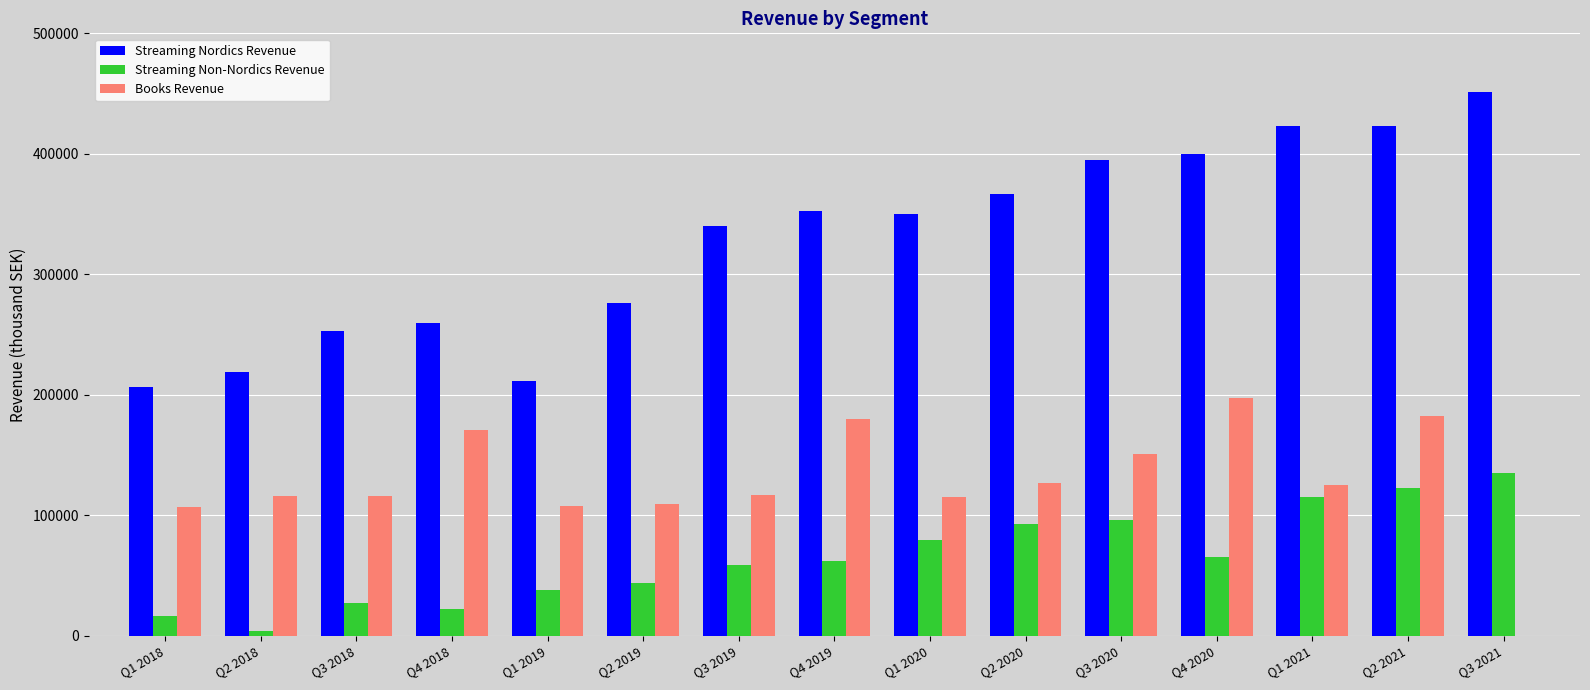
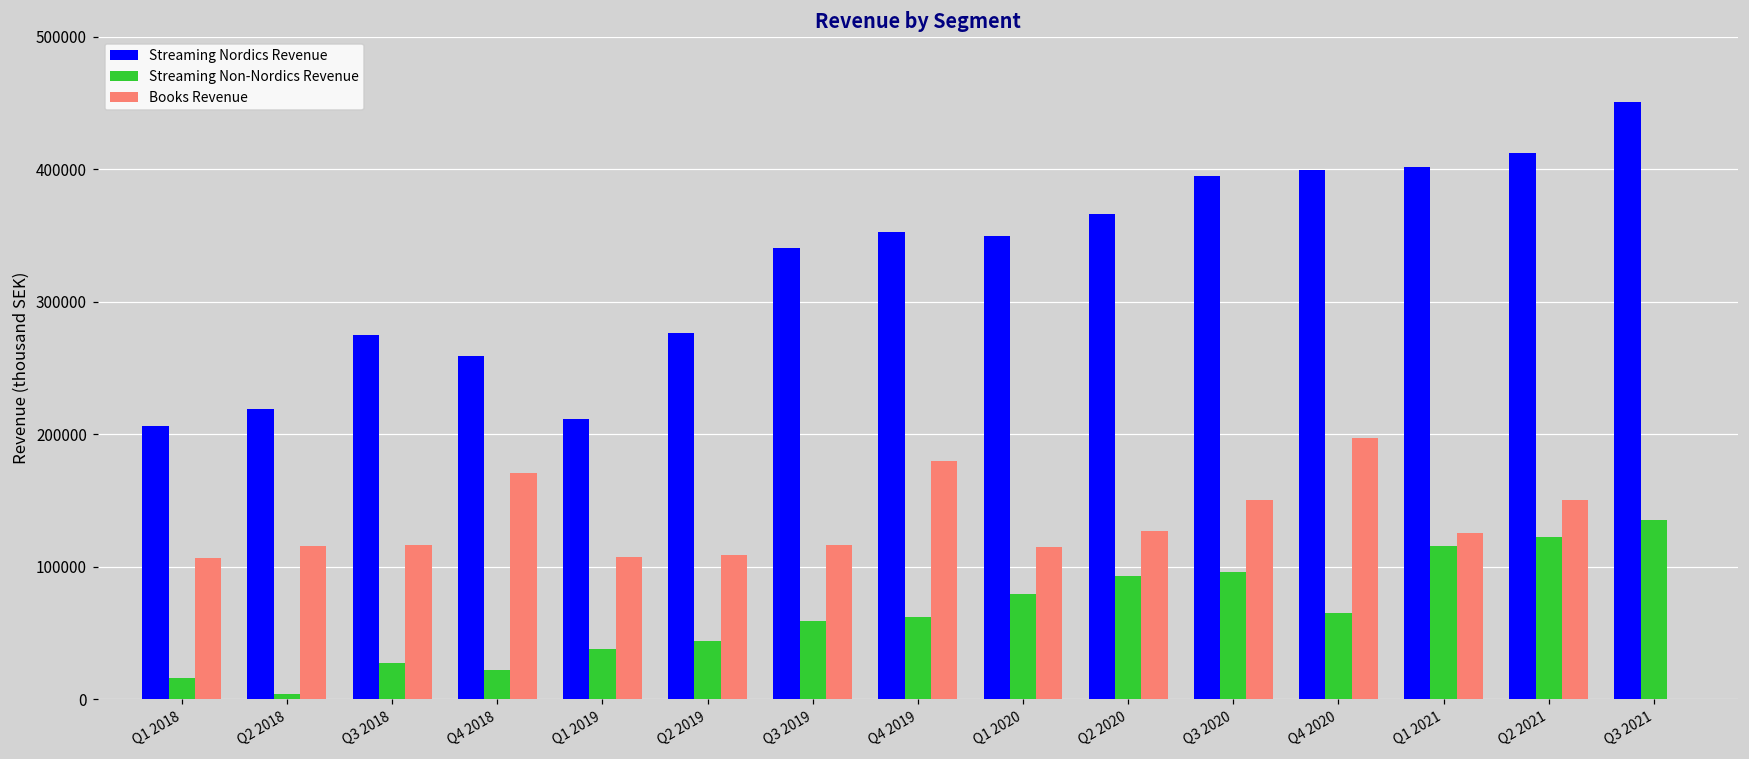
  {
    "Streaming Nordics Revenue": {
      "Q1 2018": 206000,
      "Q2 2018": 219000,
-     "Q3 2018": 253000,
+     "Q3 2018": 275000,
      "Q4 2018": 259000,
      "Q1 2019": 212000,
      "Q2 2019": 276000,
      "Q3 2019": 340000,
      "Q4 2019": 352000,
      "Q1 2020": 350000,
      "Q2 2020": 366000,
      "Q3 2020": 394000,
      "Q4 2020": 400000,
-     "Q1 2021": 423000,
-     "Q2 2021": 423000,
+     "Q1 2021": 402000,
+     "Q2 2021": 412000,
      "Q3 2021": 451000
    },
    "Streaming Non-Nordics Revenue": {
      "Q1 2018": 16000,
      "Q2 2018": 4000,
      "Q3 2018": 27000,
      "Q4 2018": 22000,
      "Q1 2019": 38000,
      "Q2 2019": 44000,
      "Q3 2019": 59000,
      "Q4 2019": 62000,
      "Q1 2020": 79000,
      "Q2 2020": 93000,
      "Q3 2020": 96000,
      "Q4 2020": 65000,
      "Q1 2021": 115000,
      "Q2 2021": 122000,
      "Q3 2021": 135000
    },
    "Books Revenue": {
      "Q1 2018": 106000,
      "Q2 2018": 116000,
      "Q3 2018": 116000,
      "Q4 2018": 170000,
      "Q1 2019": 107000,
      "Q2 2019": 109000,
      "Q3 2019": 116000,
      "Q4 2019": 180000,
      "Q1 2020": 115000,
      "Q2 2020": 127000,
      "Q3 2020": 150000,
      "Q4 2020": 197000,
      "Q1 2021": 125000,
-     "Q2 2021": 182000,
+     "Q2 2021": 150000,
      "Q3 2021": 0
    }
  }
